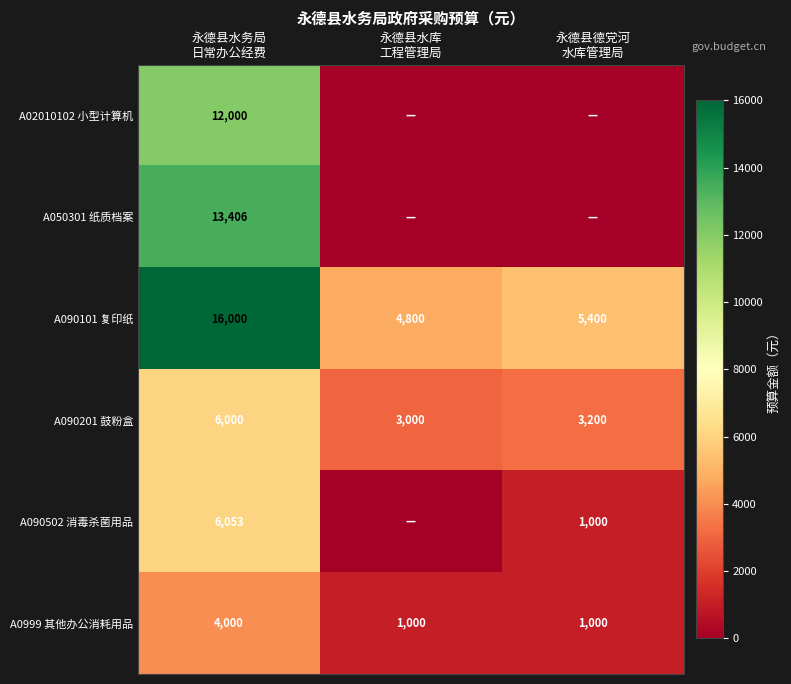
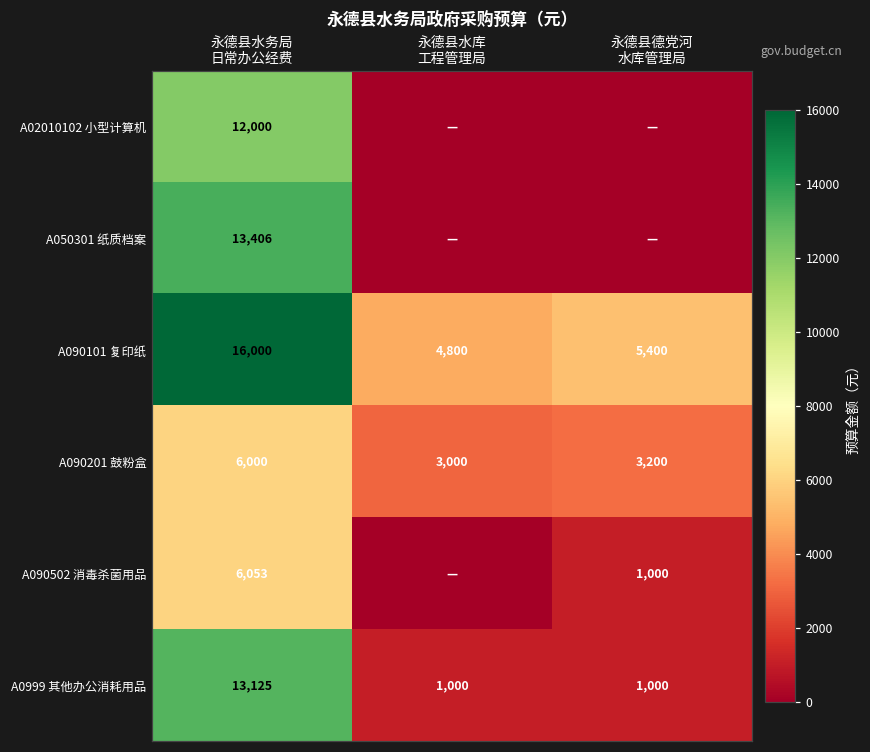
  {
    "A02010102 小型计算机": {
      "永德县水务局 日常办公经费": "12,000"
    },
    "A050301 纸质档案": {
      "永德县水务局 日常办公经费": "13,406"
    },
    "A090101 复印纸": {
      "永德县水务局 日常办公经费": "16,000",
      "永德县水库 工程管理局": "4,800",
      "永德县德党河 水库管理局": "5,400"
    },
    "A090201 鼓粉盒": {
      "永德县水务局 日常办公经费": "6,000",
      "永德县水库 工程管理局": "3,000",
      "永德县德党河 水库管理局": "3,200"
    },
    "A090502 消毒杀菌用品": {
      "永德县水务局 日常办公经费": "6,053",
      "永德县德党河 水库管理局": "1,000"
    },
    "A0999 其他办公消耗用品": {
-     "永德县水务局 日常办公经费": "4,000",
+     "永德县水务局 日常办公经费": "13,125",
      "永德县水库 工程管理局": "1,000",
      "永德县德党河 水库管理局": "1,000"
    }
  }
